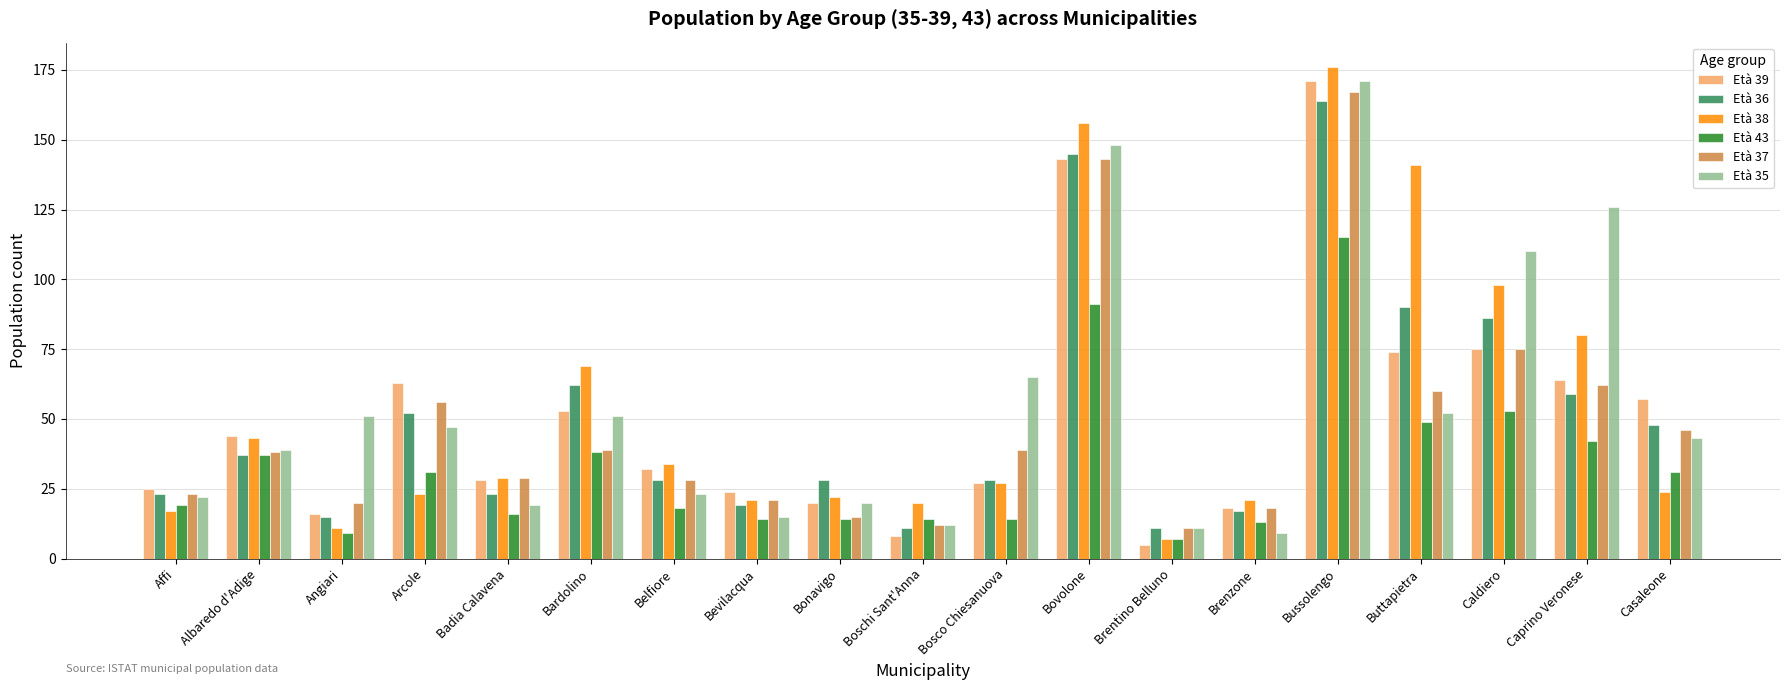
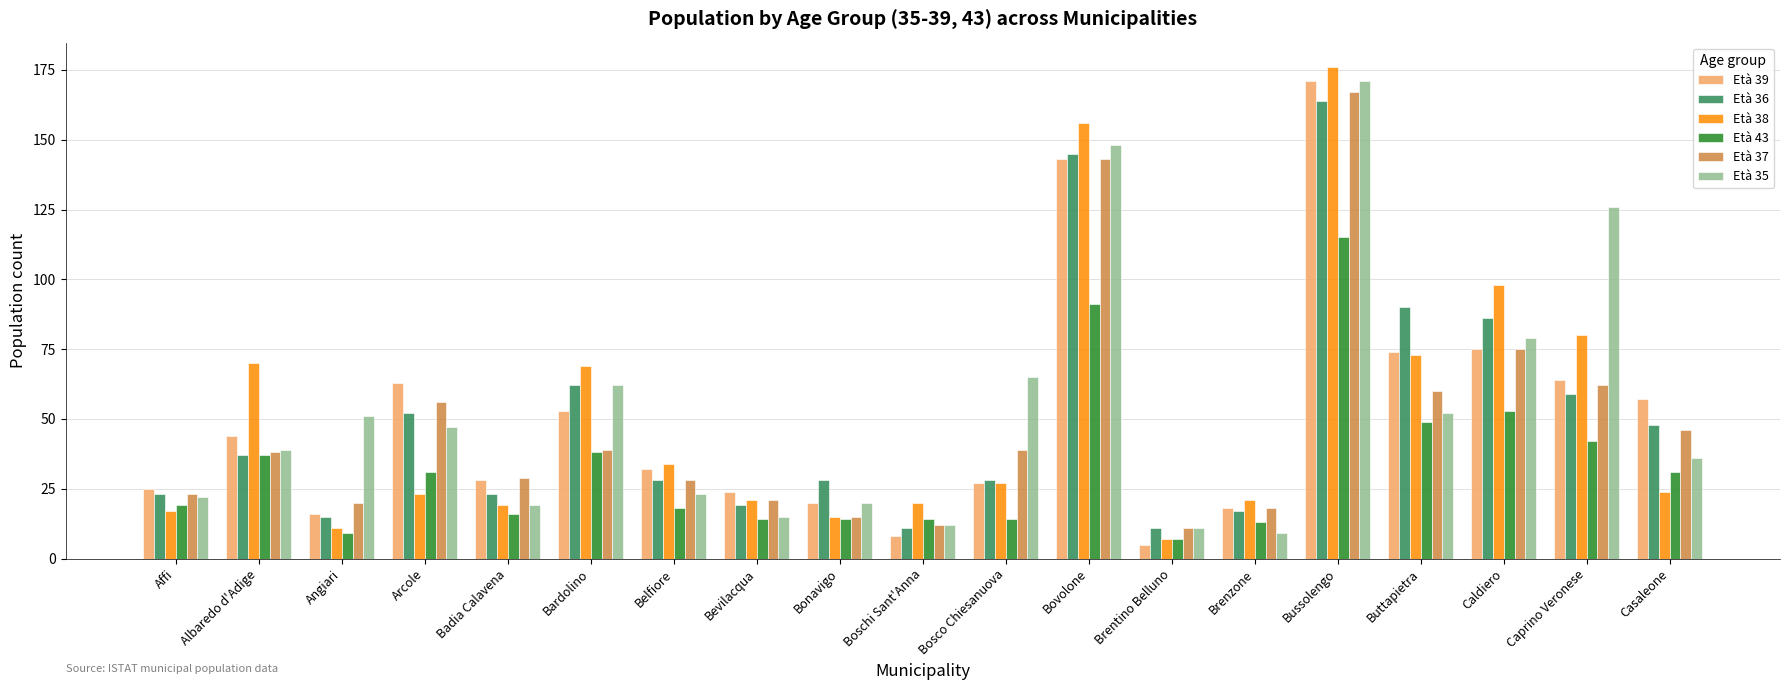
  {
    "Età 38": {
      "Affi": 17,
-     "Albaredo d'Adige": 43,
+     "Albaredo d'Adige": 70,
      "Angiari": 11,
      "Arcole": 23,
-     "Badia Calavena": 29,
+     "Badia Calavena": 19,
      "Bardolino": 69,
      "Belfiore": 34,
      "Bevilacqua": 21,
-     "Bonavigo": 22,
+     "Bonavigo": 15,
      "Boschi Sant'Anna": 20,
      "Bosco Chiesanuova": 27,
      "Bovolone": 156,
      "Brentino Belluno": 7,
      "Brenzone": 21,
      "Bussolengo": 176,
-     "Buttapietra": 141,
+     "Buttapietra": 73,
      "Caldiero": 98,
      "Caprino Veronese": 80,
      "Casaleone": 24
    },
    "Età 35": {
      "Affi": 22,
      "Albaredo d'Adige": 39,
      "Angiari": 51,
      "Arcole": 47,
      "Badia Calavena": 19,
-     "Bardolino": 51,
+     "Bardolino": 62,
      "Belfiore": 23,
      "Bevilacqua": 15,
      "Bonavigo": 20,
      "Boschi Sant'Anna": 12,
      "Bosco Chiesanuova": 65,
      "Bovolone": 148,
      "Brentino Belluno": 11,
      "Brenzone": 9,
      "Bussolengo": 171,
      "Buttapietra": 52,
-     "Caldiero": 110,
+     "Caldiero": 79,
      "Caprino Veronese": 126,
-     "Casaleone": 43
+     "Casaleone": 36
    }
  }
